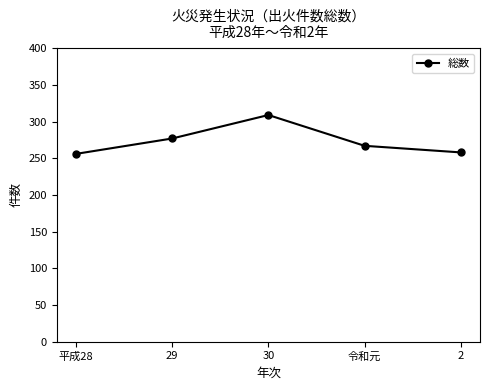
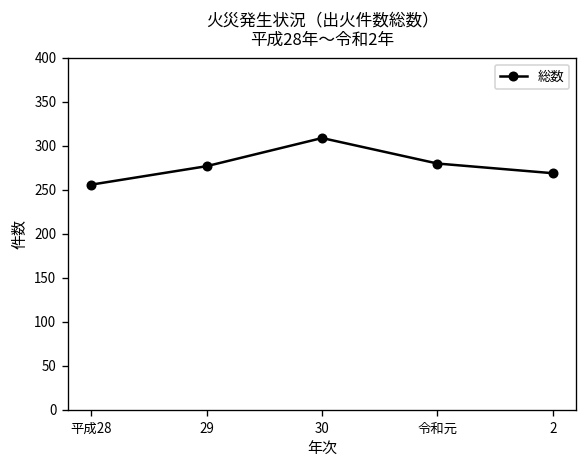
  {
    "平成28": 260,
    "29": 280,
    "30": 310,
-   "令和元": 270,
-   "2": 260
+   "令和元": 280,
+   "2": 270
  }
